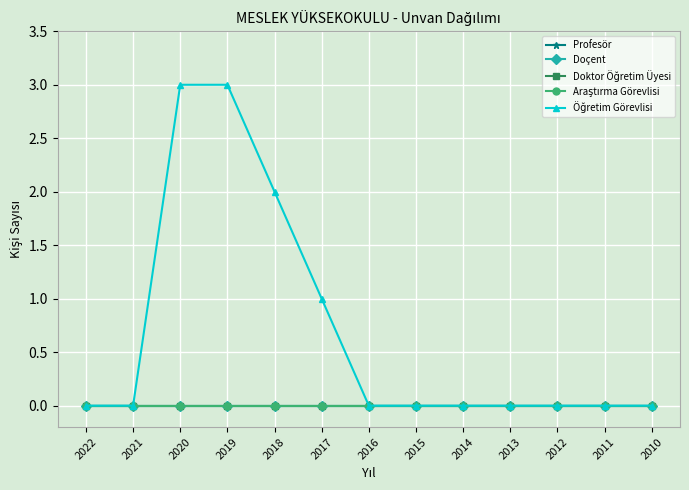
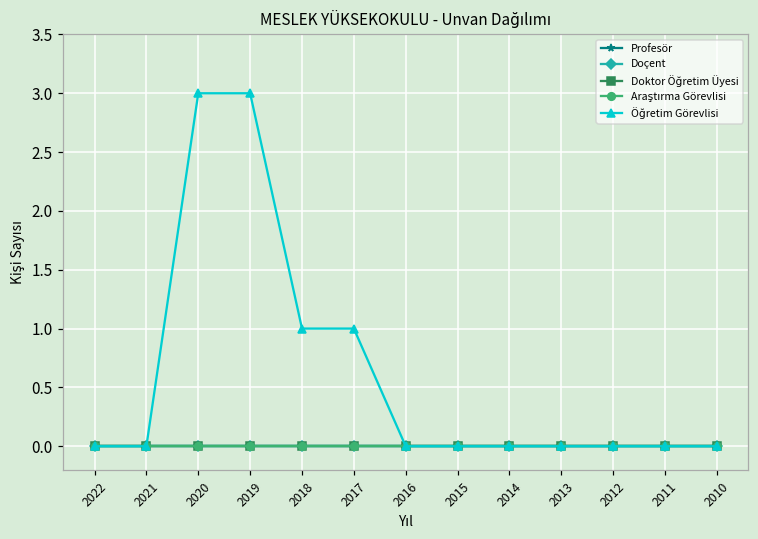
  {
    "Araştırma Görevlisi": {
      "2020": 0,
      "2019": 0,
      "2018": 0,
      "2017": 0
    },
    "Öğretim Görevlisi": {
      "2020": 3,
      "2019": 3,
-     "2018": 2,
+     "2018": 1,
      "2017": 1
    }
  }
